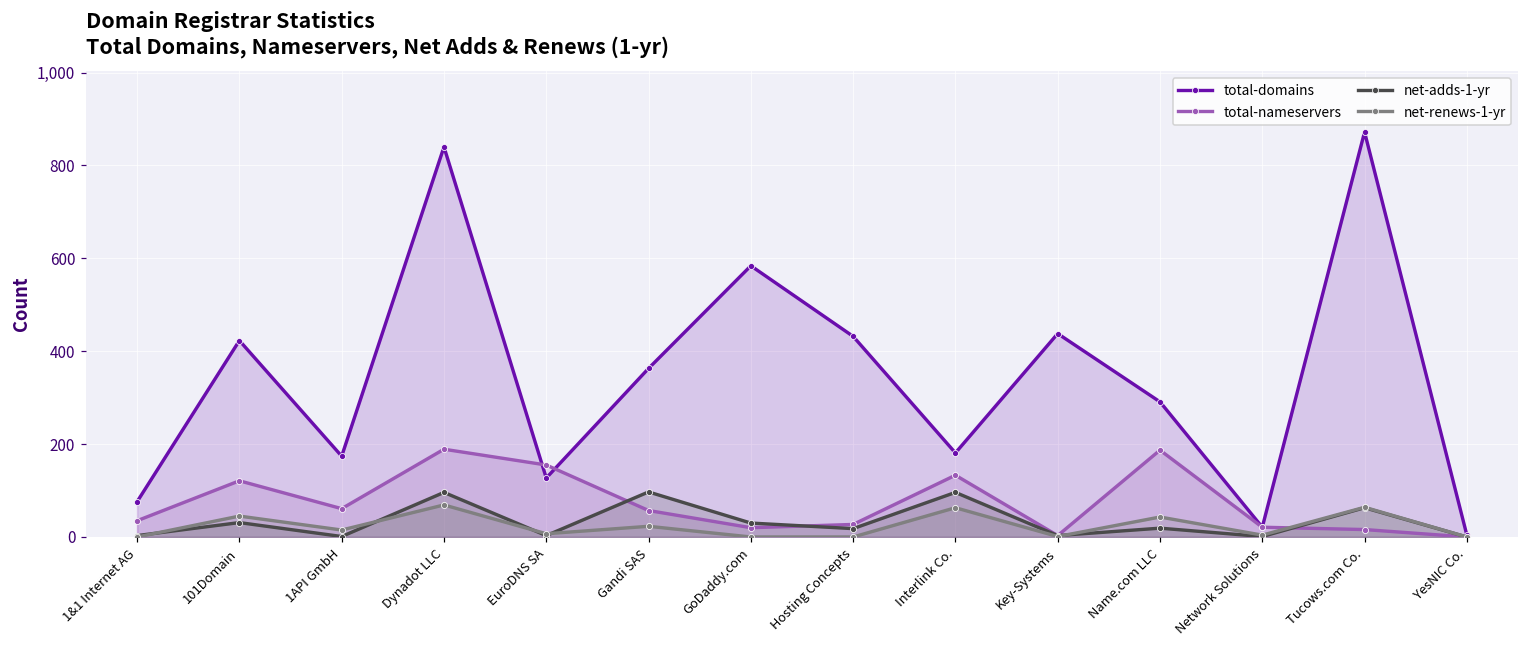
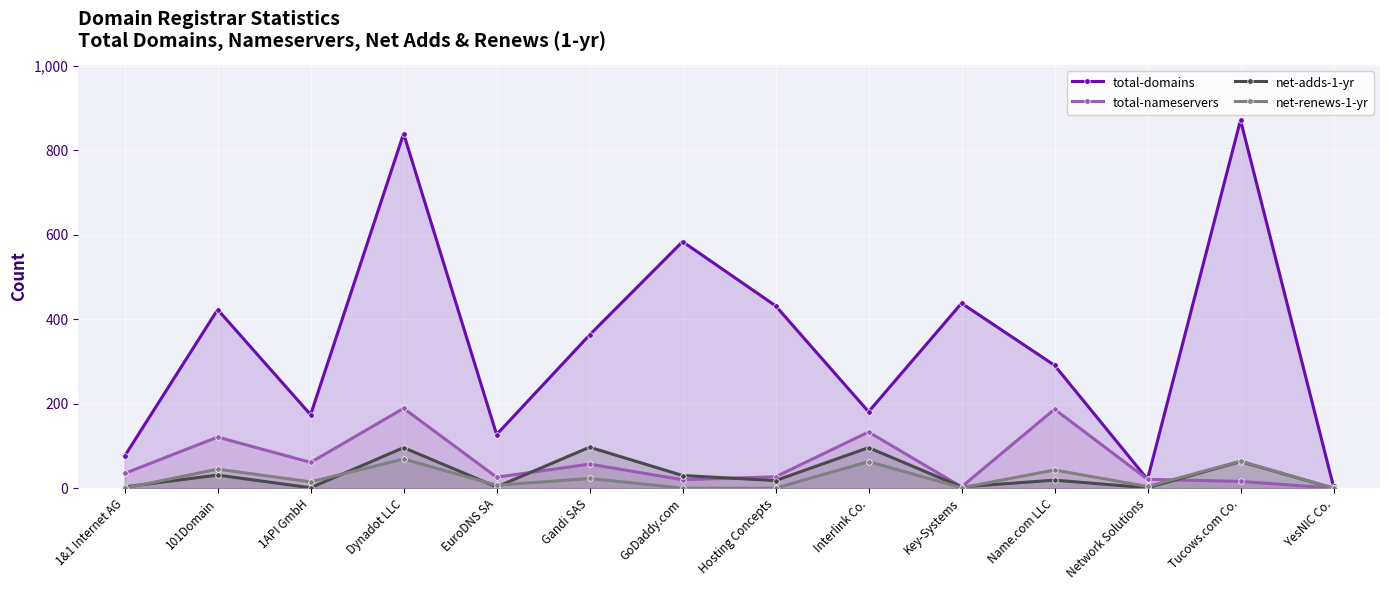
  {
    "total-domains": {
      "1&1 Internet AG": 80,
      "101Domain": 420,
      "1API GmbH": 170,
      "Dynadot LLC": 840,
      "EuroDNS SA": 130,
      "Gandi SAS": 360,
      "GoDaddy.com": 580,
      "Hosting Concepts": 430,
      "Interlink Co.": 180,
      "Key-Systems": 440,
      "Name.com LLC": 290,
      "Tucows.com Co.": 870
    },
    "total-nameservers": {
      "1&1 Internet AG": 40,
      "101Domain": 120,
      "1API GmbH": 60,
      "Dynadot LLC": 190,
-     "EuroDNS SA": 160,
+     "EuroDNS SA": 30,
      "Gandi SAS": 60,
      "GoDaddy.com": 20,
      "Hosting Concepts": 30,
      "Interlink Co.": 130,
      "Name.com LLC": 190,
      "Tucows.com Co.": 20
    },
    "net-adds-1-yr": {
      "101Domain": 30,
      "1API GmbH": 0,
      "Dynadot LLC": 100,
      "Gandi SAS": 100,
      "GoDaddy.com": 30,
      "Hosting Concepts": 20,
      "Interlink Co.": 100,
      "Name.com LLC": 20
    },
    "net-renews-1-yr": {
      "101Domain": 50,
      "1API GmbH": 20,
      "Dynadot LLC": 70,
      "Gandi SAS": 20,
      "GoDaddy.com": 0,
      "Hosting Concepts": 0,
      "Interlink Co.": 60,
      "Name.com LLC": 40
    }
  }
